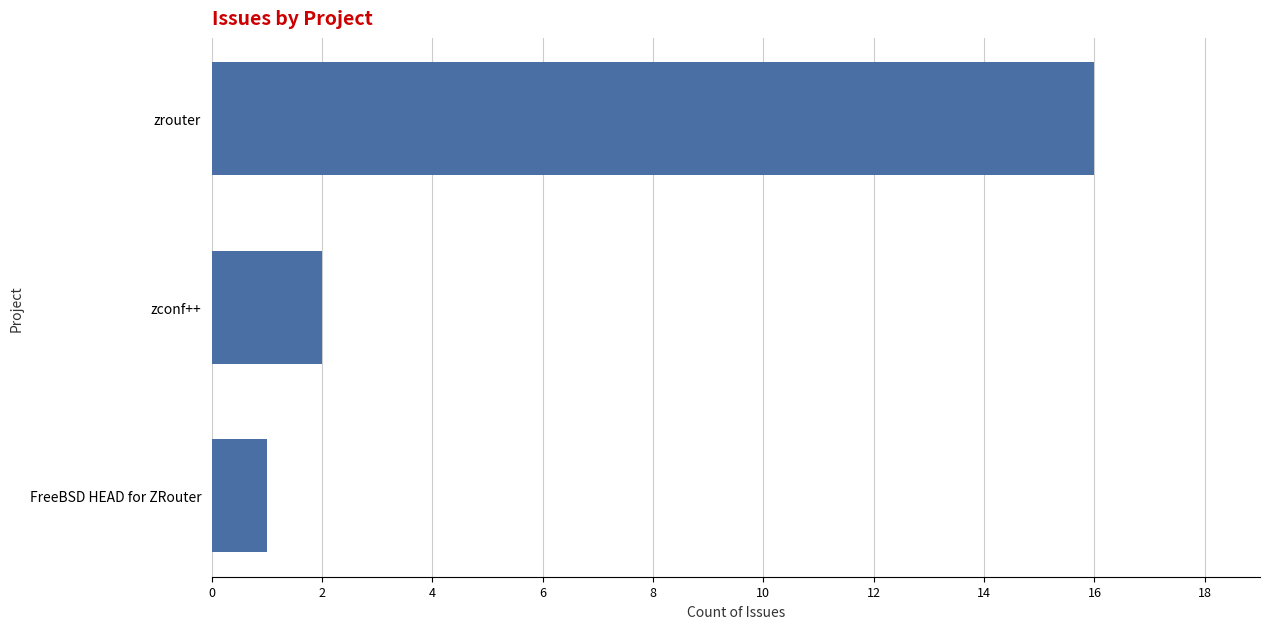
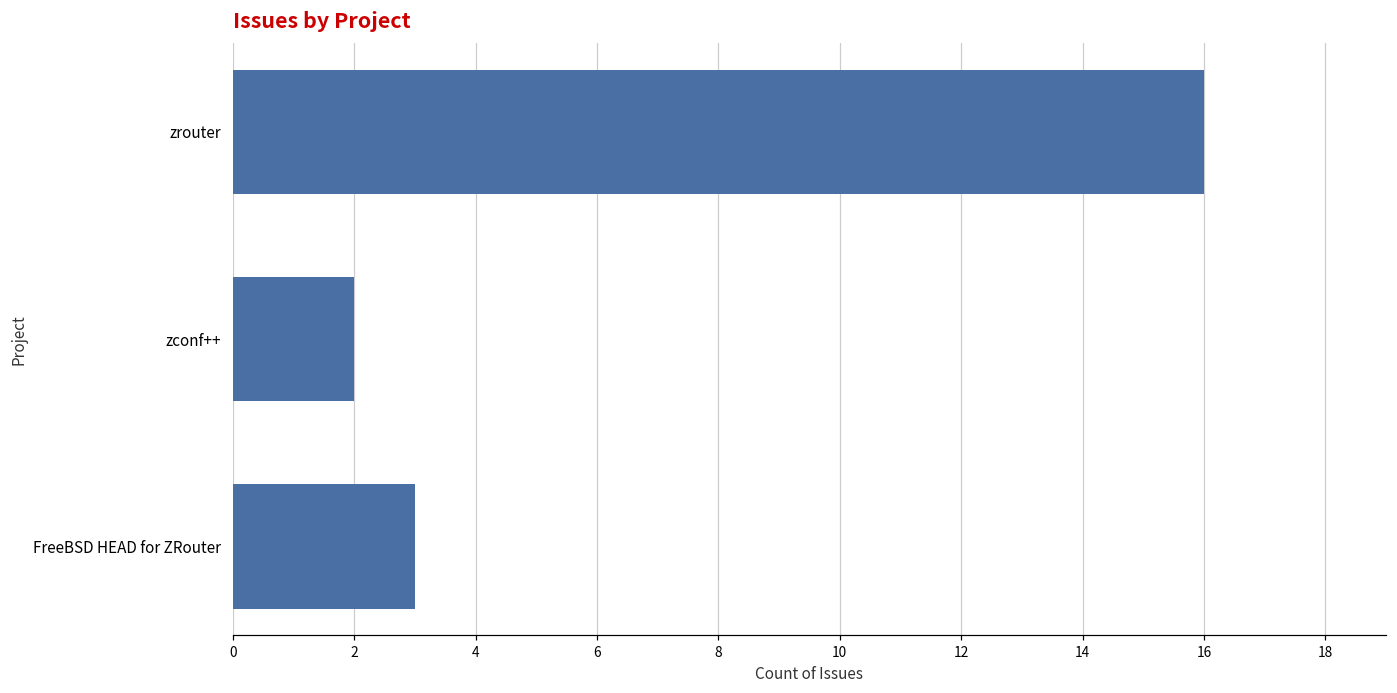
  {
    "zrouter": 16,
    "zconf++": 2,
-   "FreeBSD HEAD for ZRouter": 1
+   "FreeBSD HEAD for ZRouter": 3
  }
